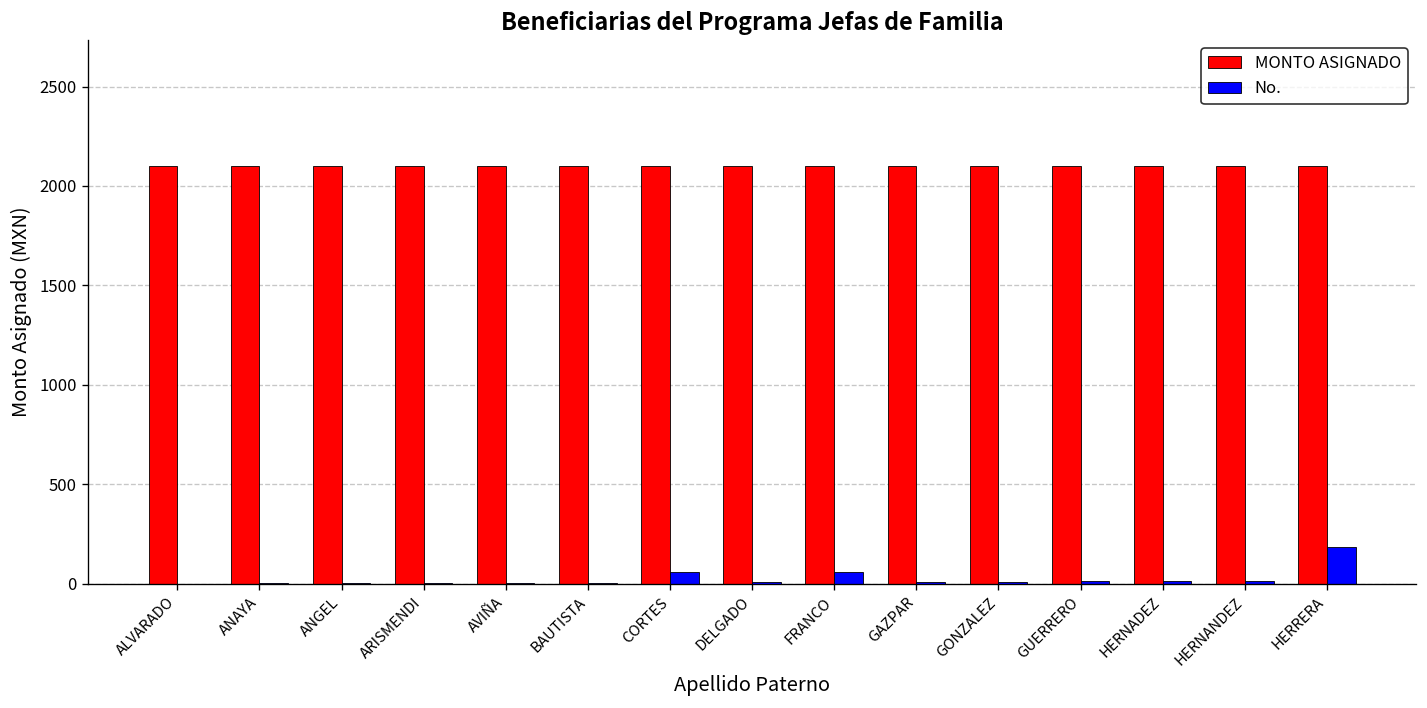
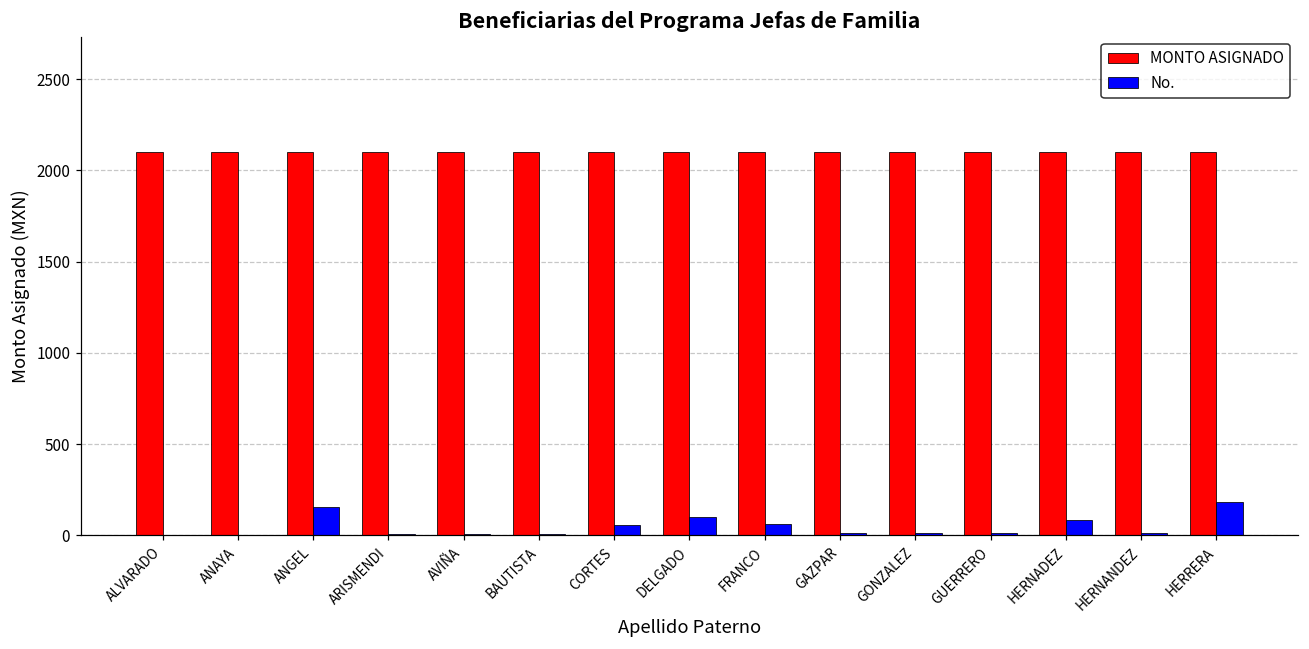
  {
    "MONTO ASIGNADO": {
      "ALVARADO": 2100,
      "ANAYA": 2100,
      "ANGEL": 2100,
      "ARISMENDI": 2100,
      "AVIÑA": 2100,
      "BAUTISTA": 2100,
      "CORTES": 2100,
      "DELGADO": 2100,
      "FRANCO": 2100,
      "GAZPAR": 2100,
      "GONZALEZ": 2100,
      "GUERRERO": 2100,
      "HERNADEZ": 2100,
      "HERNANDEZ": 2100,
      "HERRERA": 2100
    },
    "No.": {
-     "ANGEL": 0,
+     "ANGEL": 150,
      "CORTES": 60,
-     "DELGADO": 10,
+     "DELGADO": 100,
      "FRANCO": 60,
-     "HERNADEZ": 10,
+     "HERNADEZ": 80,
      "HERRERA": 180
    }
  }
